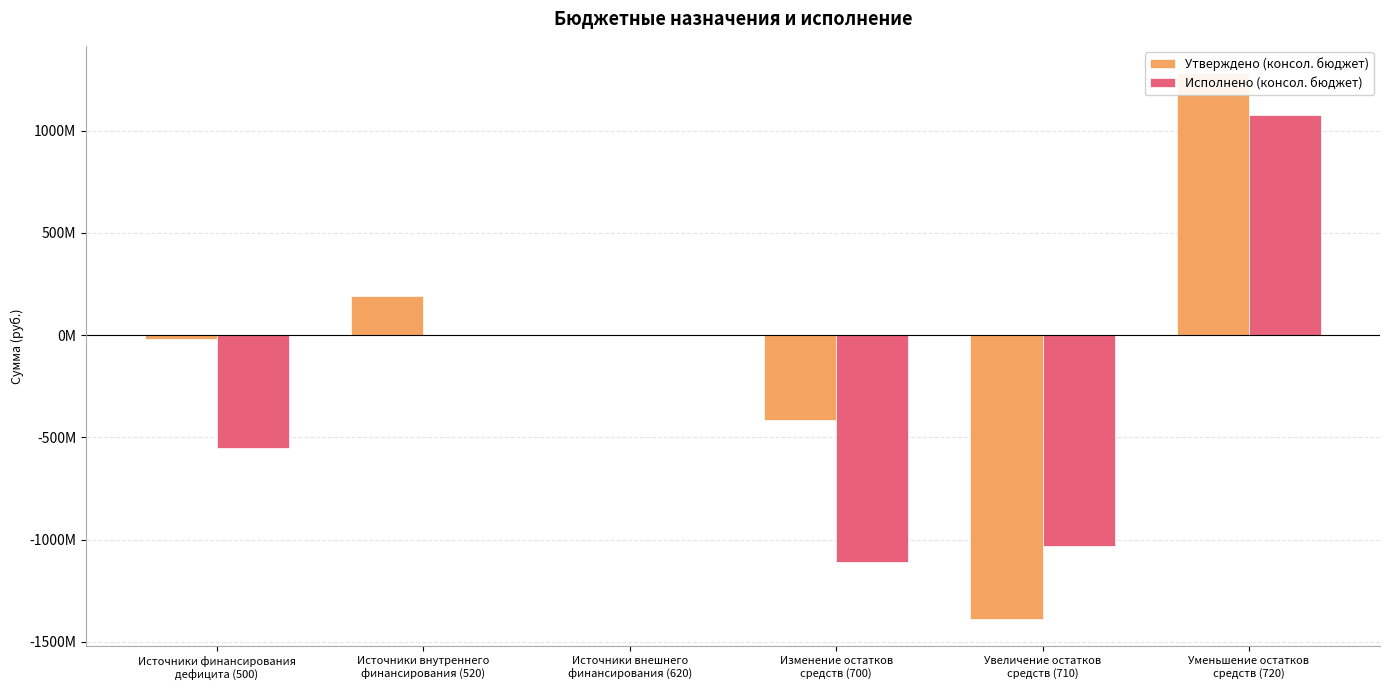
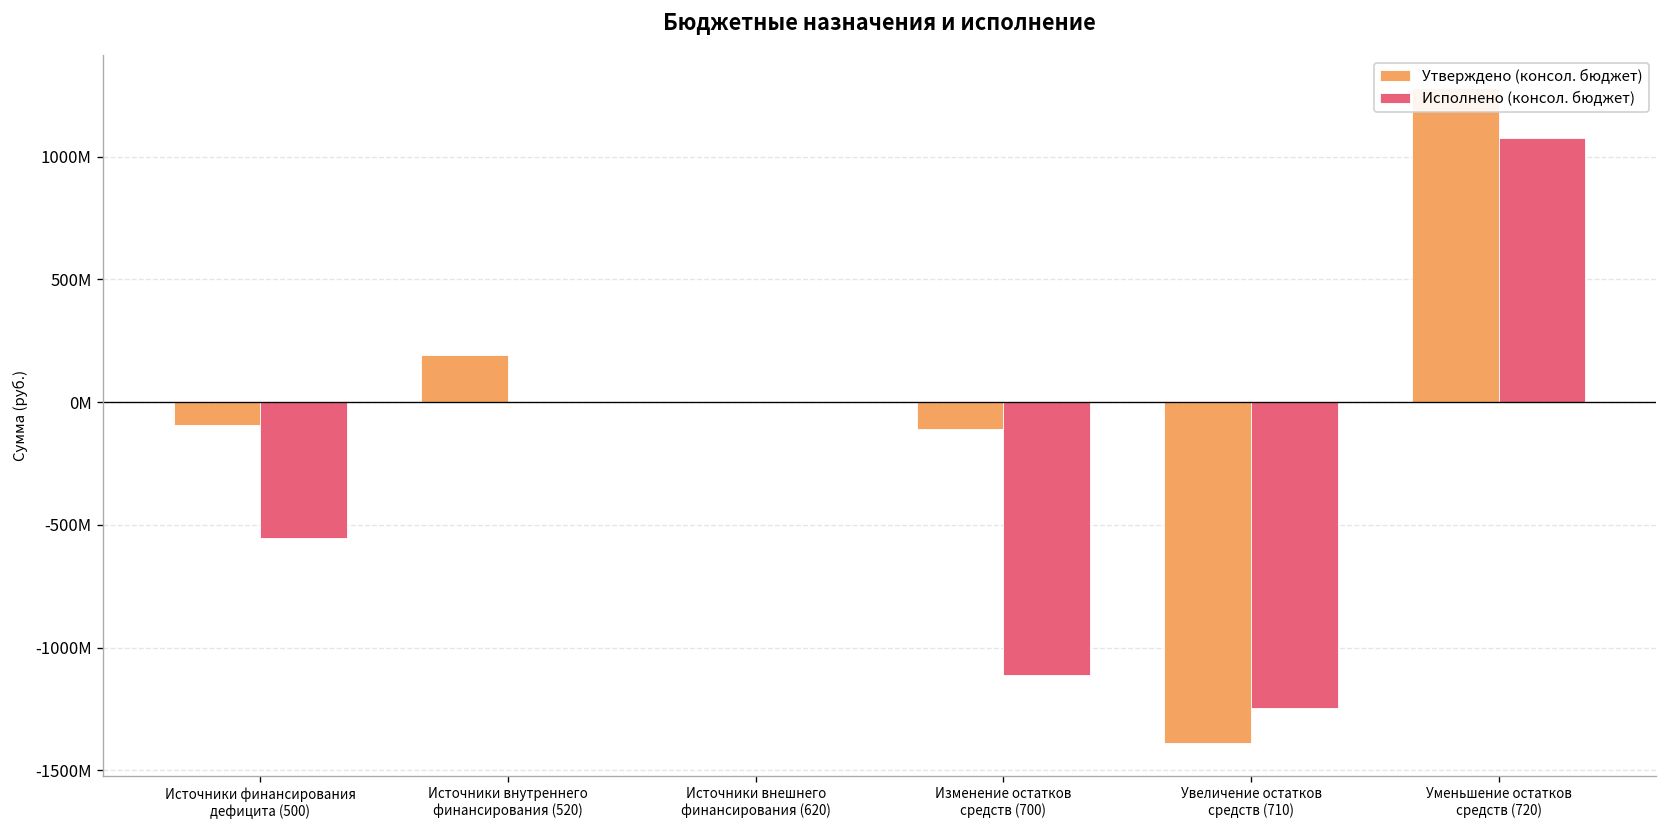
  {
    "Утверждено (консол. бюджет)": {
-     "Источники финансирования дефицита (500)": -20000000,
+     "Источники финансирования дефицита (500)": -90000000,
      "Источники внутреннего финансирования (520)": 190000000,
      "Источники внешнего финансирования (620)": 0,
-     "Изменение остатков средств (700)": -420000000,
+     "Изменение остатков средств (700)": -110000000,
      "Увеличение остатков средств (710)": -1390000000
    },
    "Исполнено (консол. бюджет)": {
      "Источники финансирования дефицита (500)": -550000000,
      "Источники внутреннего финансирования (520)": 0,
      "Источники внешнего финансирования (620)": 0,
      "Изменение остатков средств (700)": -1110000000,
-     "Увеличение остатков средств (710)": -1030000000,
+     "Увеличение остатков средств (710)": -1250000000,
      "Уменьшение остатков средств (720)": 1070000000
    }
  }
